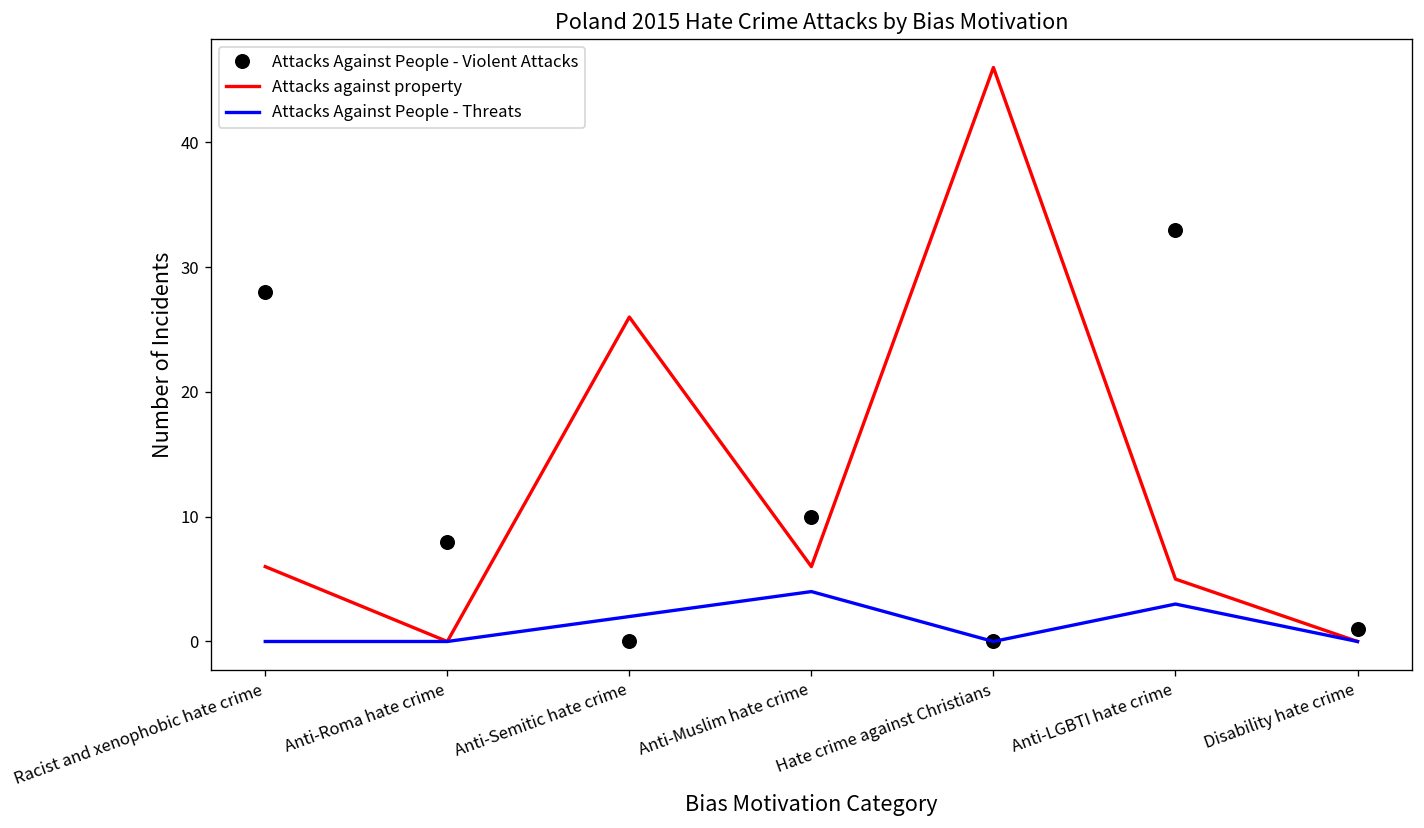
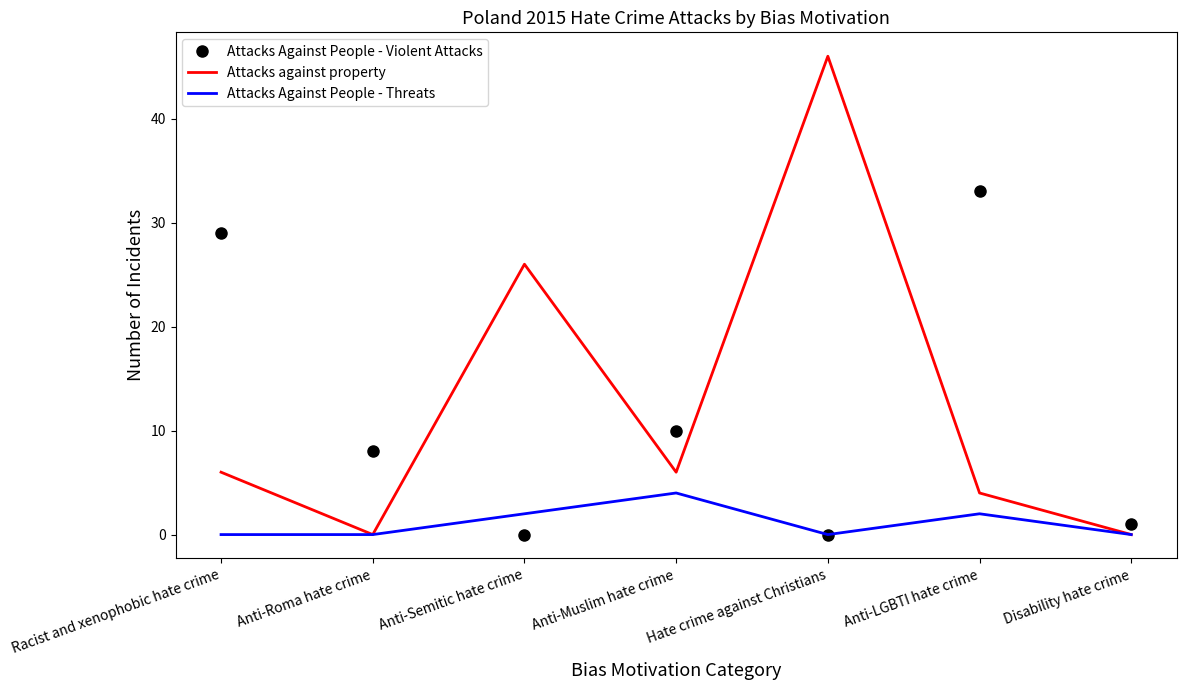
  {
    "Attacks Against People - Violent Attacks": {
-     "Racist and xenophobic hate crime": 28,
+     "Racist and xenophobic hate crime": 29,
      "Anti-Roma hate crime": 8,
      "Anti-Semitic hate crime": 0,
      "Anti-Muslim hate crime": 10,
      "Anti-LGBTI hate crime": 33,
      "Disability hate crime": 1
    },
    "Attacks against property": {
      "Racist and xenophobic hate crime": 6,
      "Anti-Semitic hate crime": 26,
      "Anti-Muslim hate crime": 6,
      "Hate crime against Christians": 46,
-     "Anti-LGBTI hate crime": 5
+     "Anti-LGBTI hate crime": 4
    },
    "Attacks Against People - Threats": {
      "Racist and xenophobic hate crime": 0,
      "Anti-Semitic hate crime": 2,
      "Anti-Muslim hate crime": 4,
-     "Anti-LGBTI hate crime": 3
+     "Anti-LGBTI hate crime": 2
    }
  }
